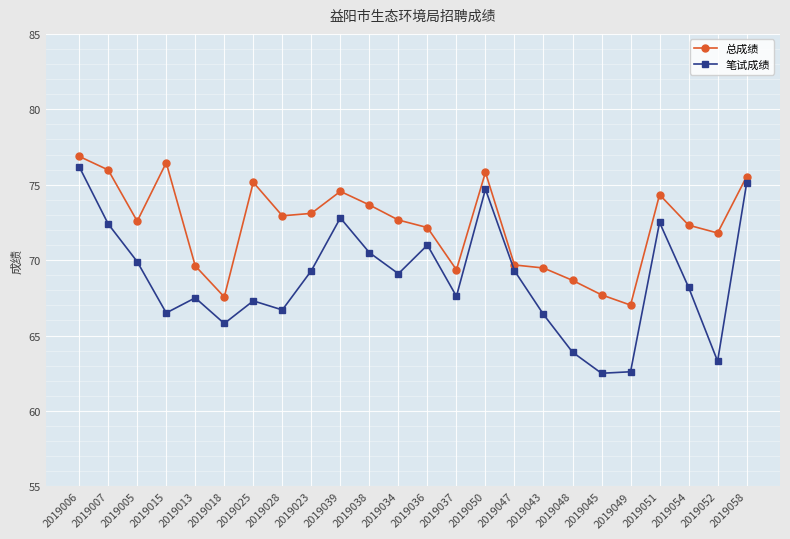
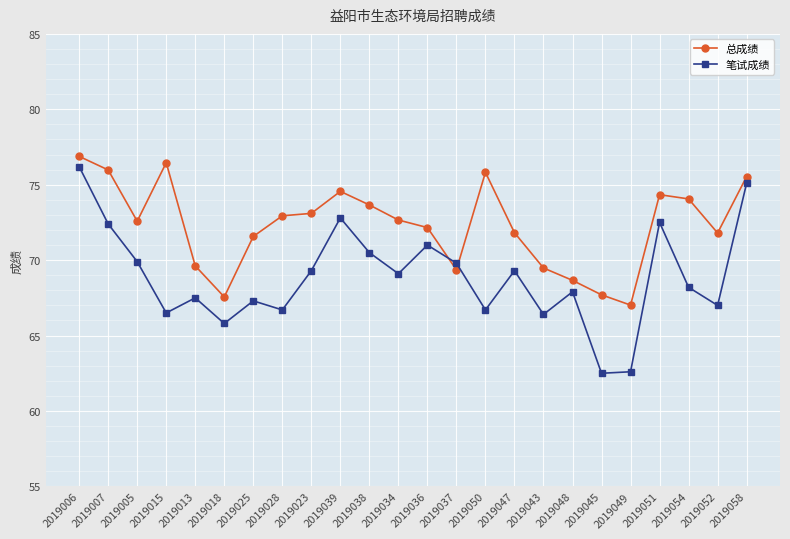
  {
    "总成绩": {
      "2019006": 76.9,
      "2019007": 76.0,
      "2019005": 72.6,
      "2019015": 76.5,
      "2019013": 69.6,
      "2019018": 67.6,
-     "2019025": 75.2,
+     "2019025": 71.6,
      "2019028": 72.9,
      "2019023": 73.1,
      "2019039": 74.6,
      "2019038": 73.7,
      "2019034": 72.7,
      "2019036": 72.2,
      "2019037": 69.4,
      "2019050": 75.8,
-     "2019047": 69.7,
+     "2019047": 71.8,
      "2019043": 69.5,
      "2019048": 68.7,
      "2019045": 67.7,
      "2019049": 67.0,
      "2019051": 74.3,
-     "2019054": 72.3,
+     "2019054": 74.1,
      "2019052": 71.8,
      "2019058": 75.5
    },
    "笔试成绩": {
      "2019006": 76.2,
      "2019007": 72.4,
      "2019005": 69.9,
      "2019015": 66.5,
      "2019013": 67.5,
      "2019018": 65.8,
      "2019025": 67.3,
      "2019028": 66.7,
      "2019023": 69.3,
      "2019039": 72.8,
      "2019038": 70.5,
      "2019034": 69.1,
      "2019036": 71.0,
-     "2019037": 67.6,
-     "2019050": 74.7,
+     "2019037": 69.8,
+     "2019050": 66.7,
      "2019047": 69.3,
      "2019043": 66.4,
-     "2019048": 63.9,
+     "2019048": 67.9,
      "2019045": 62.5,
      "2019049": 62.6,
      "2019051": 72.5,
      "2019054": 68.2,
-     "2019052": 63.3,
+     "2019052": 67.0,
      "2019058": 75.1
    }
  }
